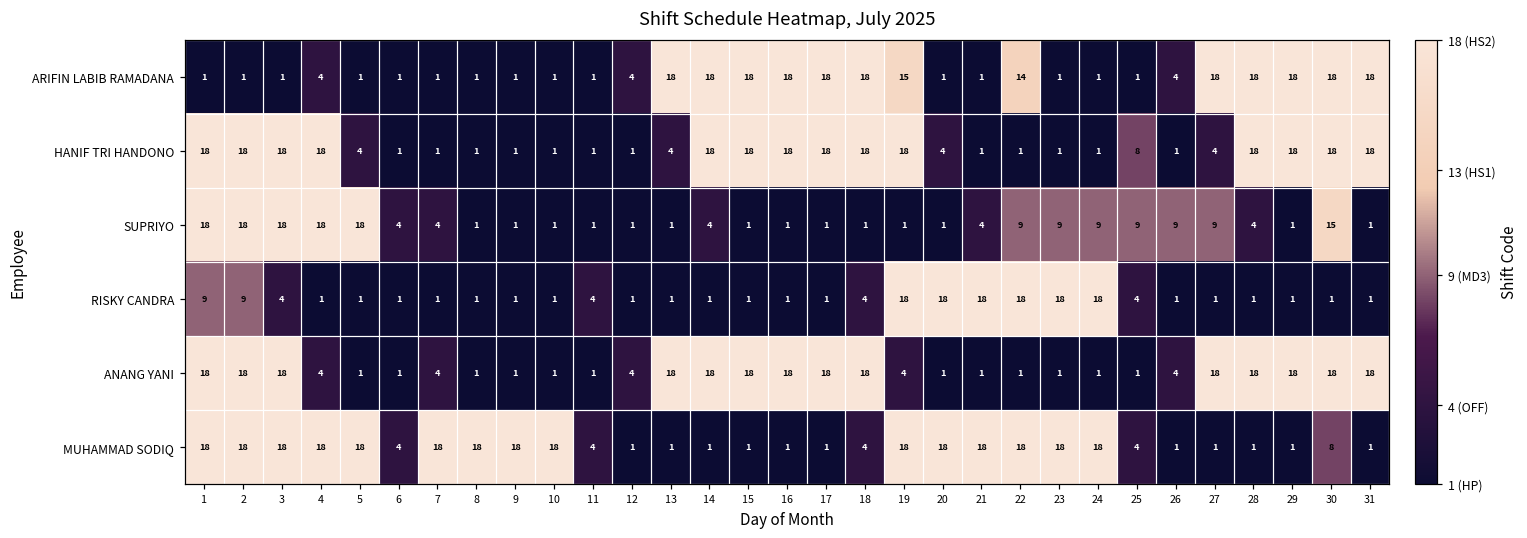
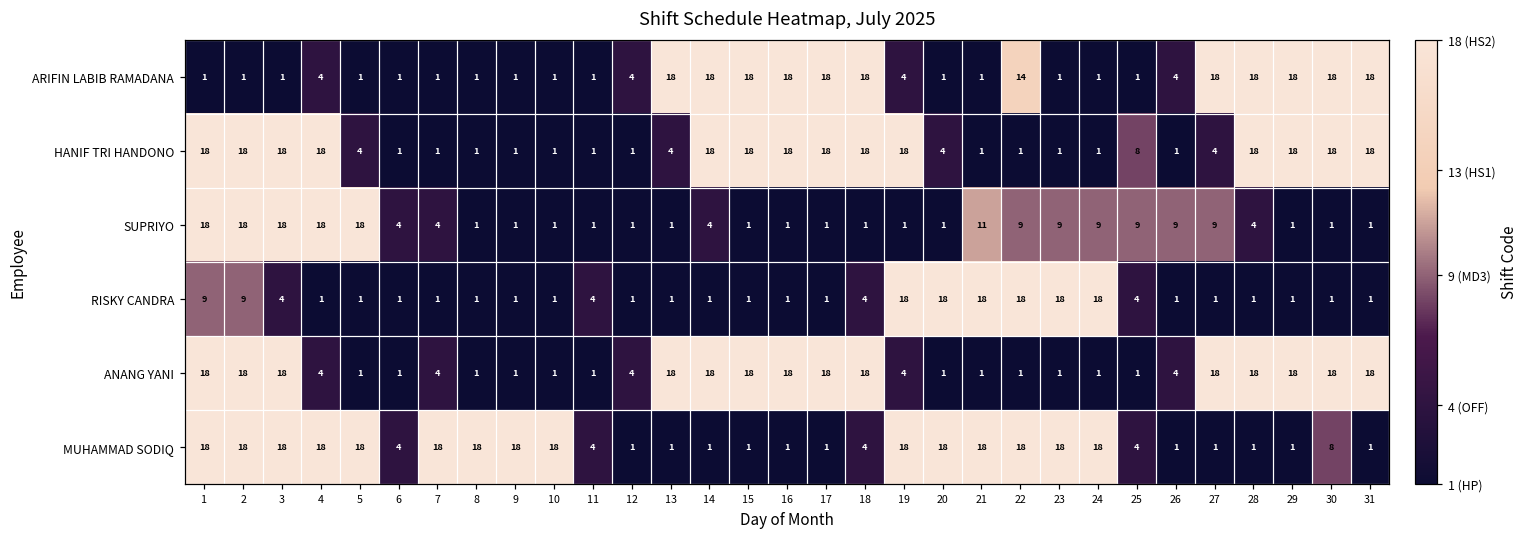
  {
    "ARIFIN LABIB RAMADANA": {
      "1": 1,
      "2": 1,
      "3": 1,
      "4": 4,
      "5": 1,
      "6": 1,
      "7": 1,
      "8": 1,
      "9": 1,
      "10": 1,
      "11": 1,
      "12": 4,
      "13": 18,
      "14": 18,
      "15": 18,
      "16": 18,
      "17": 18,
      "18": 18,
-     "19": 15,
+     "19": 4,
      "20": 1,
      "21": 1,
      "22": 14,
      "23": 1,
      "24": 1,
      "25": 1,
      "26": 4,
      "27": 18,
      "28": 18,
      "29": 18,
      "30": 18,
      "31": 18
    },
    "HANIF TRI HANDONO": {
      "1": 18,
      "2": 18,
      "3": 18,
      "4": 18,
      "5": 4,
      "6": 1,
      "7": 1,
      "8": 1,
      "9": 1,
      "10": 1,
      "11": 1,
      "12": 1,
      "13": 4,
      "14": 18,
      "15": 18,
      "16": 18,
      "17": 18,
      "18": 18,
      "19": 18,
      "20": 4,
      "21": 1,
      "22": 1,
      "23": 1,
      "24": 1,
      "25": 8,
      "26": 1,
      "27": 4,
      "28": 18,
      "29": 18,
      "30": 18,
      "31": 18
    },
    "SUPRIYO": {
      "1": 18,
      "2": 18,
      "3": 18,
      "4": 18,
      "5": 18,
      "6": 4,
      "7": 4,
      "8": 1,
      "9": 1,
      "10": 1,
      "11": 1,
      "12": 1,
      "13": 1,
      "14": 4,
      "15": 1,
      "16": 1,
      "17": 1,
      "18": 1,
      "19": 1,
      "20": 1,
-     "21": 4,
+     "21": 11,
      "22": 9,
      "23": 9,
      "24": 9,
      "25": 9,
      "26": 9,
      "27": 9,
      "28": 4,
      "29": 1,
-     "30": 15,
+     "30": 1,
      "31": 1
    },
    "RISKY CANDRA": {
      "1": 9,
      "2": 9,
      "3": 4,
      "4": 1,
      "5": 1,
      "6": 1,
      "7": 1,
      "8": 1,
      "9": 1,
      "10": 1,
      "11": 4,
      "12": 1,
      "13": 1,
      "14": 1,
      "15": 1,
      "16": 1,
      "17": 1,
      "18": 4,
      "19": 18,
      "20": 18,
      "21": 18,
      "22": 18,
      "23": 18,
      "24": 18,
      "25": 4,
      "26": 1,
      "27": 1,
      "28": 1,
      "29": 1,
      "30": 1,
      "31": 1
    },
    "ANANG YANI": {
      "1": 18,
      "2": 18,
      "3": 18,
      "4": 4,
      "5": 1,
      "6": 1,
      "7": 4,
      "8": 1,
      "9": 1,
      "10": 1,
      "11": 1,
      "12": 4,
      "13": 18,
      "14": 18,
      "15": 18,
      "16": 18,
      "17": 18,
      "18": 18,
      "19": 4,
      "20": 1,
      "21": 1,
      "22": 1,
      "23": 1,
      "24": 1,
      "25": 1,
      "26": 4,
      "27": 18,
      "28": 18,
      "29": 18,
      "30": 18,
      "31": 18
    },
    "MUHAMMAD SODIQ": {
      "1": 18,
      "2": 18,
      "3": 18,
      "4": 18,
      "5": 18,
      "6": 4,
      "7": 18,
      "8": 18,
      "9": 18,
      "10": 18,
      "11": 4,
      "12": 1,
      "13": 1,
      "14": 1,
      "15": 1,
      "16": 1,
      "17": 1,
      "18": 4,
      "19": 18,
      "20": 18,
      "21": 18,
      "22": 18,
      "23": 18,
      "24": 18,
      "25": 4,
      "26": 1,
      "27": 1,
      "28": 1,
      "29": 1,
      "30": 8,
      "31": 1
    }
  }
